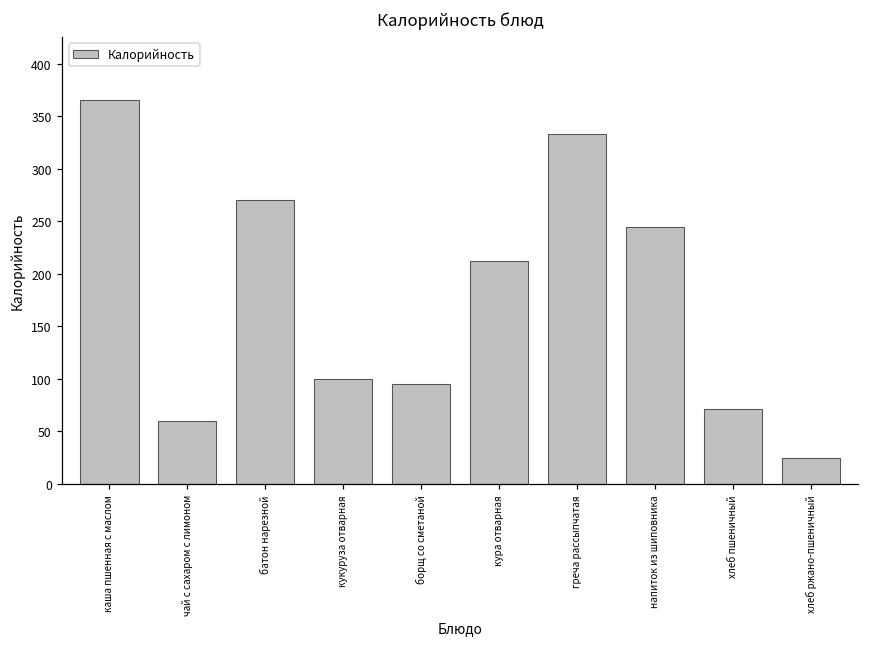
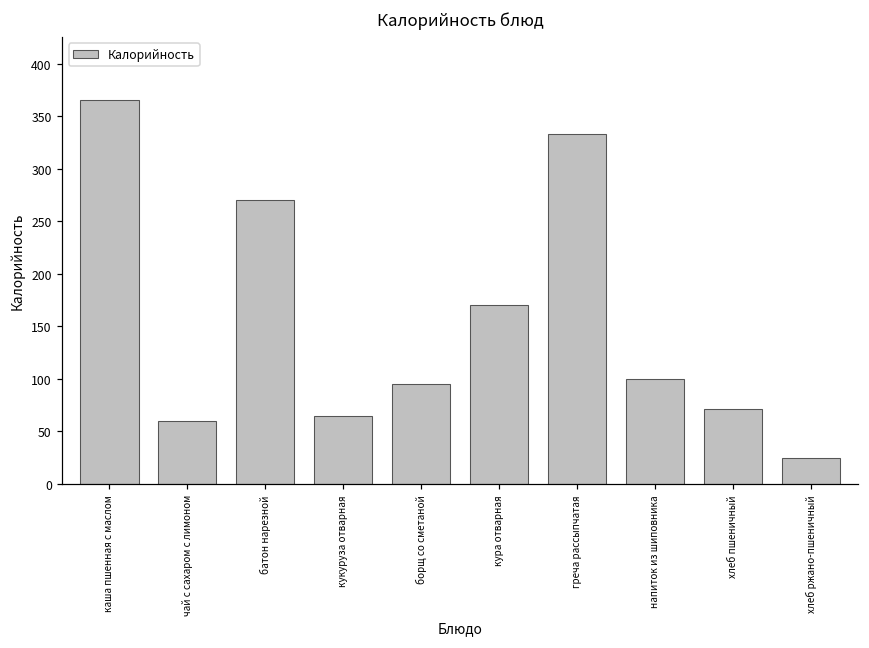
  {
    "каша пшенная с маслом": 370,
    "чай с сахаром с лимоном": 60,
    "батон нарезной": 270,
-   "кукуруза отварная": 100,
+   "кукуруза отварная": 60,
    "борщ со сметаной": 100,
-   "кура отварная": 210,
+   "кура отварная": 170,
    "греча рассыпчатая": 330,
-   "напиток из шиповника": 240,
+   "напиток из шиповника": 100,
    "хлеб пшеничный": 70,
    "хлеб ржано-пшеничный": 20
  }
